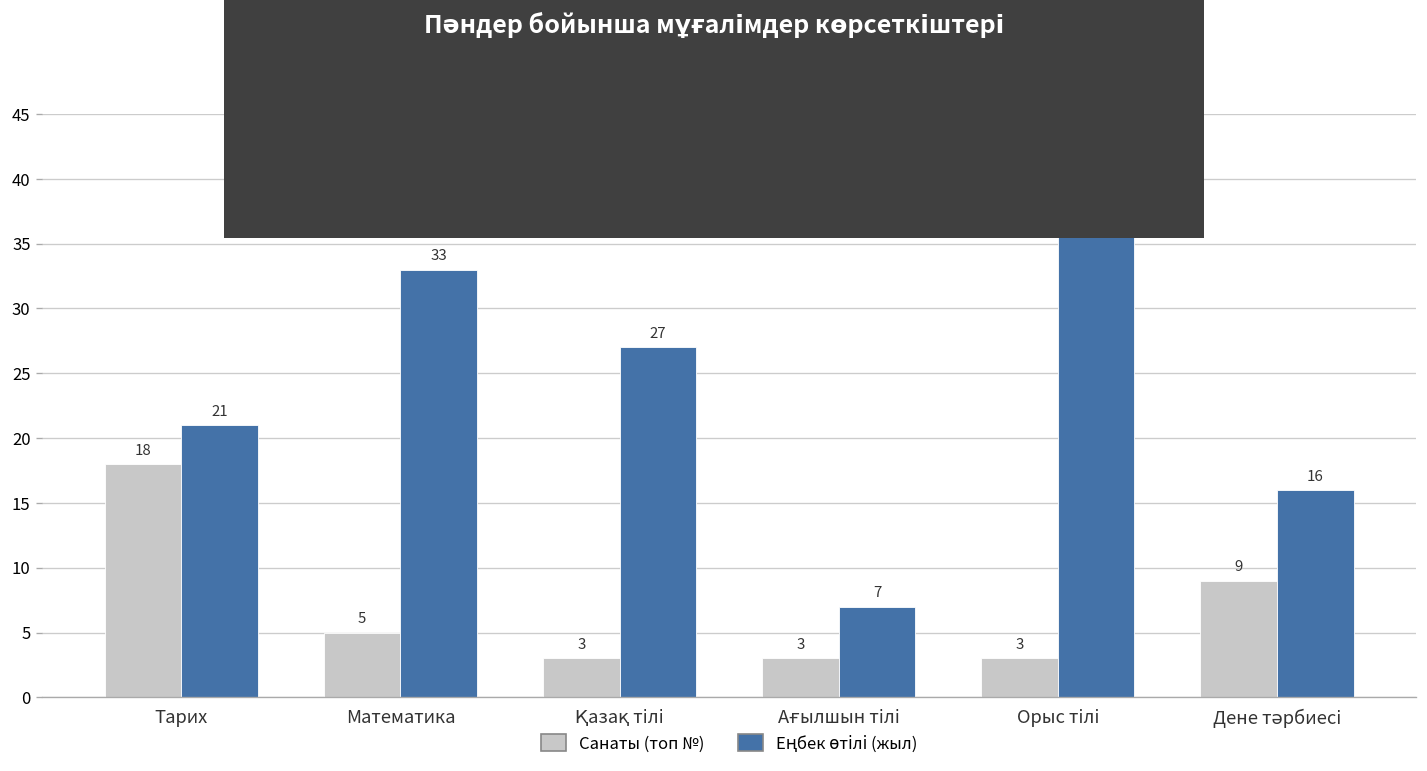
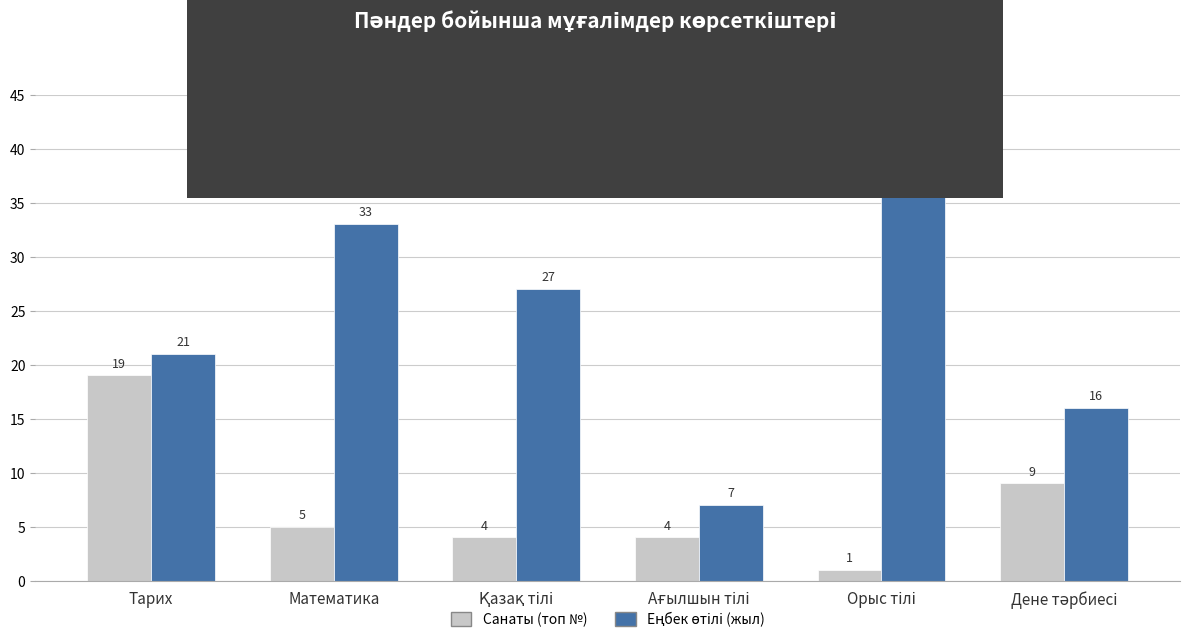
  {
    "Санаты (топ №)": {
-     "Тарих": 18,
+     "Тарих": 19,
      "Математика": 5,
-     "Қазақ тілі": 3,
-     "Ағылшын тілі": 3,
-     "Орыс тілі": 3,
+     "Қазақ тілі": 4,
+     "Ағылшын тілі": 4,
+     "Орыс тілі": 1,
      "Дене тәрбиесі": 9
    },
    "Еңбек өтілі (жыл)": {
      "Тарих": 21,
      "Математика": 33,
      "Қазақ тілі": 27,
      "Ағылшын тілі": 7,
      "Дене тәрбиесі": 16
    }
  }
